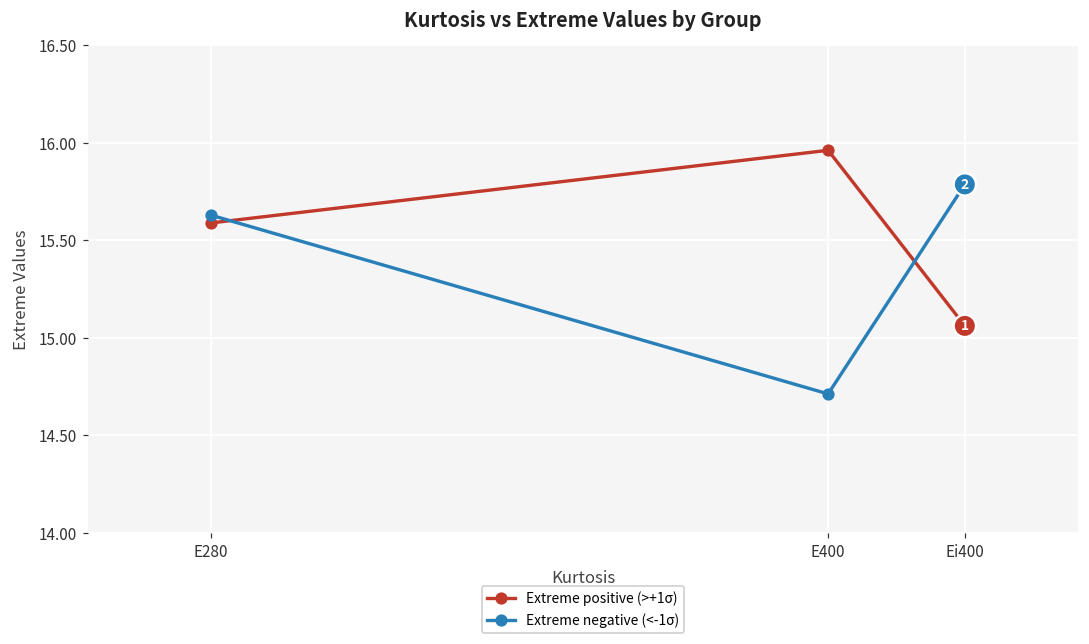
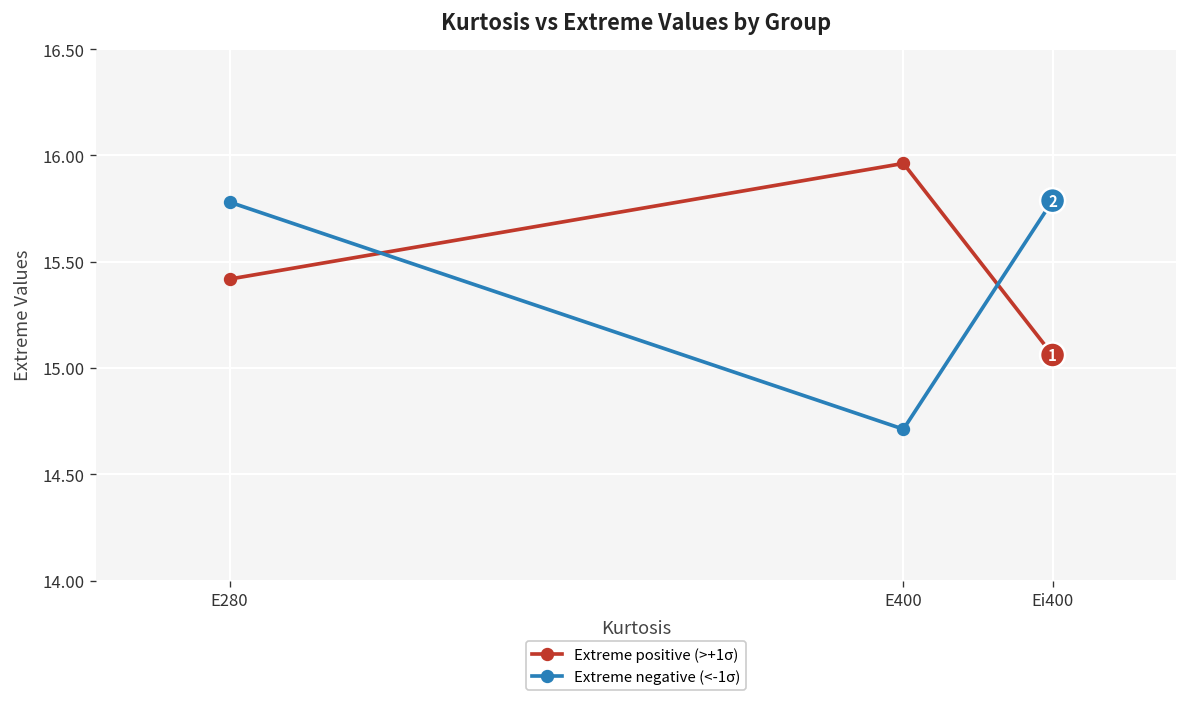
  {
    "Extreme positive (>+1σ)": {
-     "E280": 15.59,
+     "E280": 15.42,
      "E400": 15.96
    },
    "Extreme negative (<-1σ)": {
-     "E280": 15.63,
+     "E280": 15.78,
      "E400": 14.71
    }
  }
